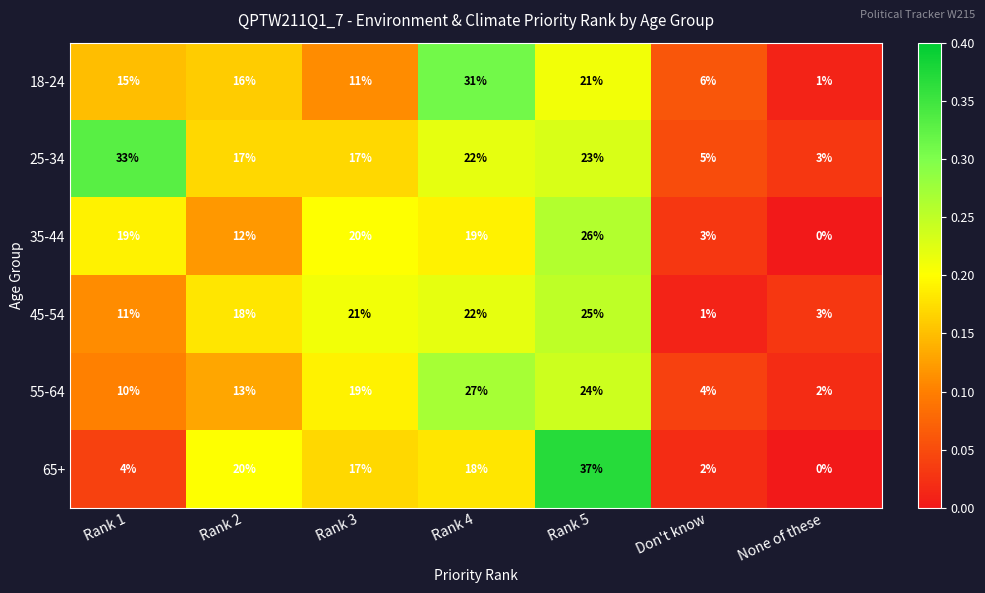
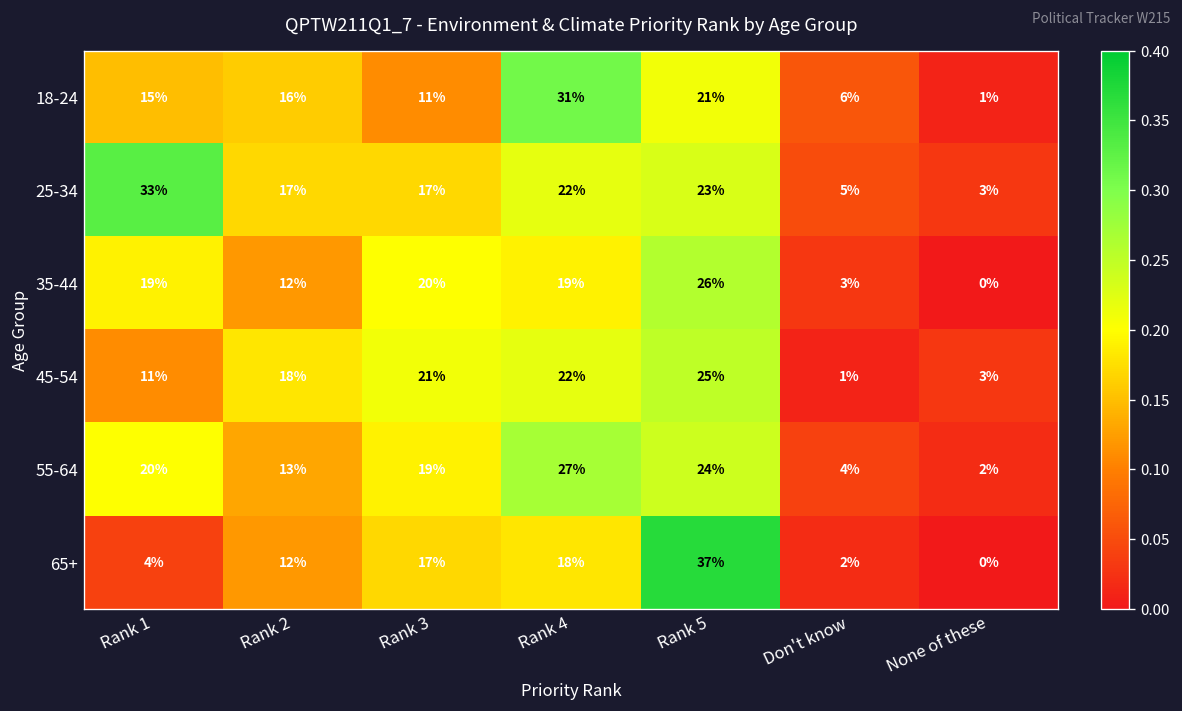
  {
    "18-24": {
      "Rank 1": "15%",
      "Rank 2": "16%",
      "Rank 3": "11%",
      "Rank 4": "31%",
      "Rank 5": "21%",
      "Don't know": "6%",
      "None of these": "1%"
    },
    "25-34": {
      "Rank 1": "33%",
      "Rank 2": "17%",
      "Rank 3": "17%",
      "Rank 4": "22%",
      "Rank 5": "23%",
      "Don't know": "5%",
      "None of these": "3%"
    },
    "35-44": {
      "Rank 1": "19%",
      "Rank 2": "12%",
      "Rank 3": "20%",
      "Rank 4": "19%",
      "Rank 5": "26%",
      "Don't know": "3%",
      "None of these": "0%"
    },
    "45-54": {
      "Rank 1": "11%",
      "Rank 2": "18%",
      "Rank 3": "21%",
      "Rank 4": "22%",
      "Rank 5": "25%",
      "Don't know": "1%",
      "None of these": "3%"
    },
    "55-64": {
-     "Rank 1": "10%",
+     "Rank 1": "20%",
      "Rank 2": "13%",
      "Rank 3": "19%",
      "Rank 4": "27%",
      "Rank 5": "24%",
      "Don't know": "4%",
      "None of these": "2%"
    },
    "65+": {
      "Rank 1": "4%",
-     "Rank 2": "20%",
+     "Rank 2": "12%",
      "Rank 3": "17%",
      "Rank 4": "18%",
      "Rank 5": "37%",
      "Don't know": "2%",
      "None of these": "0%"
    }
  }
